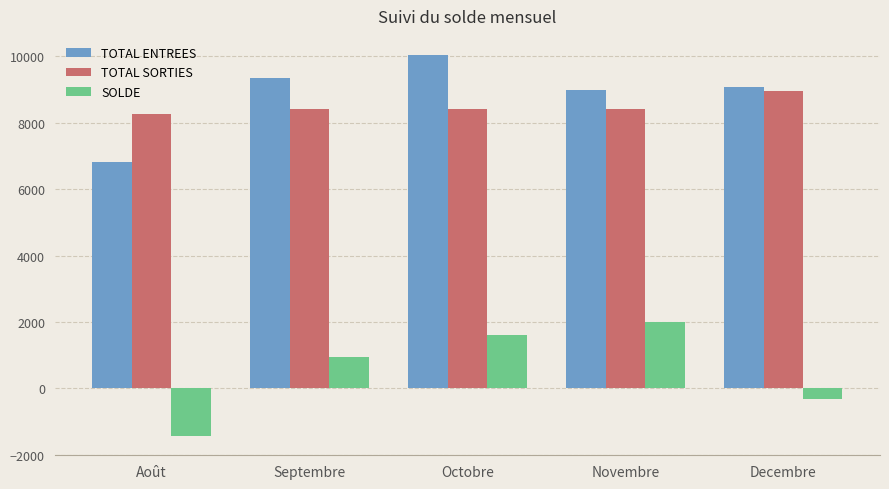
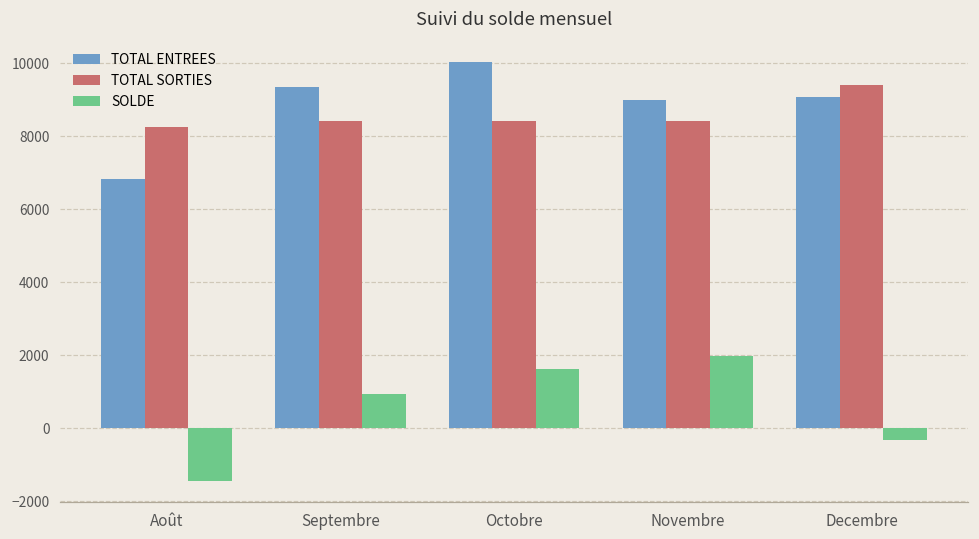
  {
    "TOTAL ENTREES": {
      "Août": 6800,
      "Septembre": 9400,
      "Octobre": 10000,
      "Novembre": 9000,
      "Decembre": 9100
    },
    "TOTAL SORTIES": {
      "Août": 8300,
      "Septembre": 8400,
      "Octobre": 8400,
      "Novembre": 8400,
-     "Decembre": 8900
+     "Decembre": 9400
    },
    "SOLDE": {
      "Août": -1400,
      "Septembre": 900,
      "Octobre": 1600,
      "Novembre": 2000,
      "Decembre": -300
    }
  }
